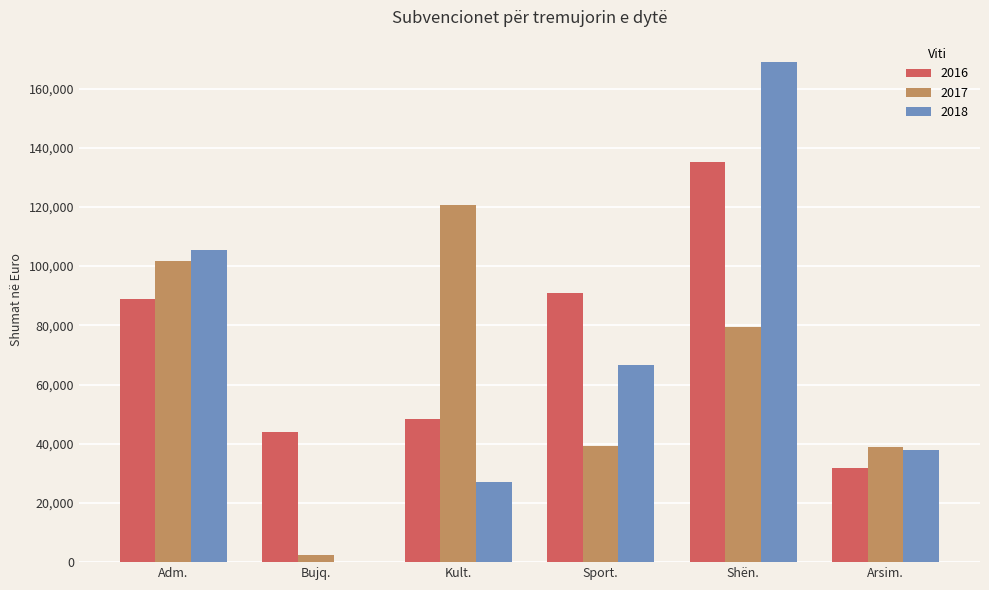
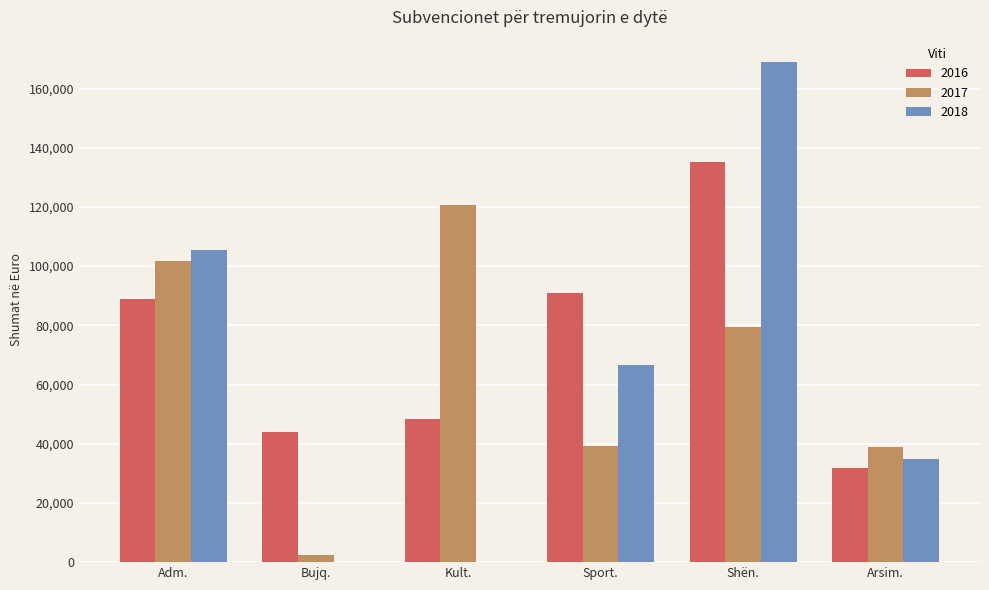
  {
    "2018": {
      "Adm.": "106,000",
      "Bujq.": "0",
-     "Kult.": "27,000",
+     "Kult.": "0",
      "Sport.": "66,000",
      "Shën.": "169,000",
-     "Arsim.": "38,000"
+     "Arsim.": "35,000"
    }
  }
